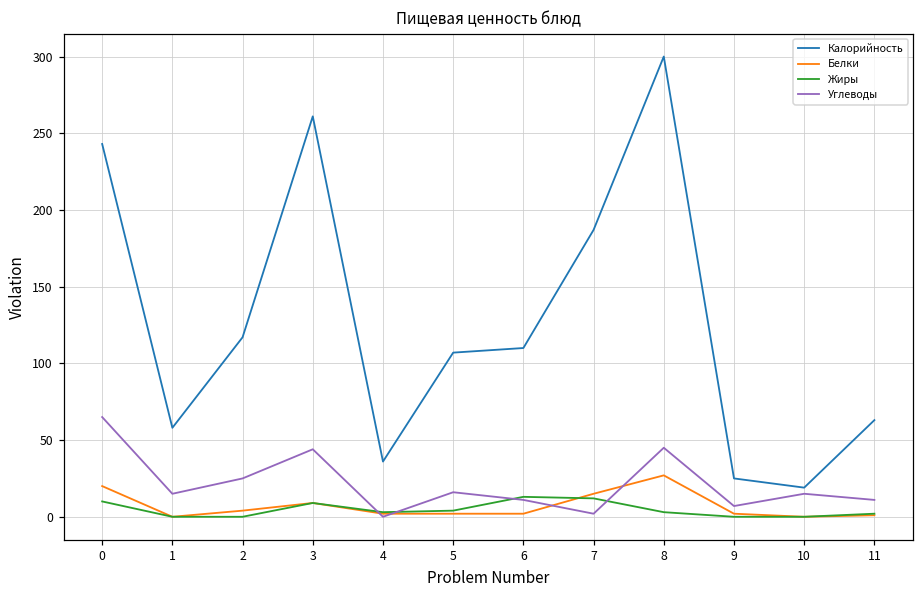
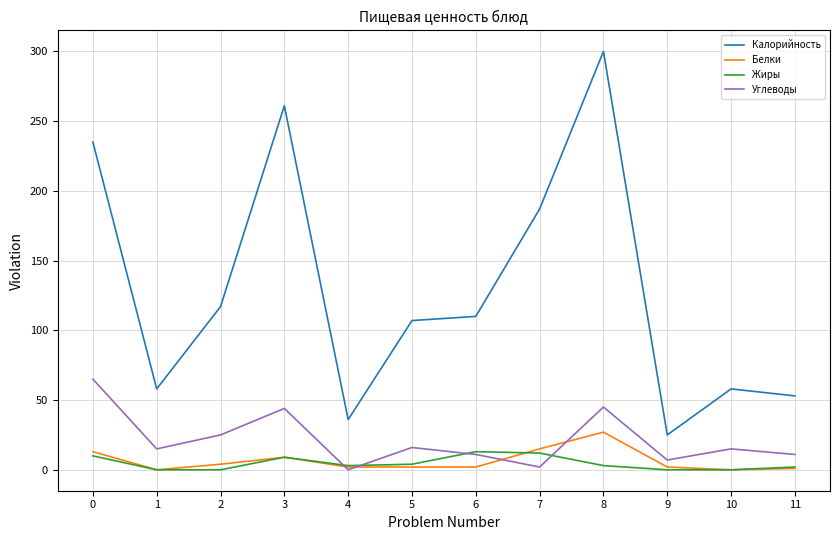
  {
    "Калорийность": {
-     "0": 243,
+     "0": 235,
      "1": 58,
      "2": 117,
      "3": 261,
      "4": 36,
      "5": 107,
      "6": 110,
      "7": 187,
      "8": 300,
      "9": 25,
-     "10": 19,
-     "11": 63
+     "10": 58,
+     "11": 53
    },
    "Белки": {
-     "0": 20,
+     "0": 13,
      "2": 4,
      "5": 2,
      "6": 2,
      "7": 15,
      "8": 27,
      "9": 2
    },
    "Жиры": {
      "0": 10,
      "2": 0,
      "5": 4,
      "6": 13,
      "7": 12,
      "8": 3,
      "9": 0
    },
    "Углеводы": {
      "0": 65,
      "1": 15,
      "2": 25,
      "3": 44,
      "4": 0,
      "5": 16,
      "6": 11,
      "7": 2,
      "8": 45,
      "9": 7,
      "10": 15,
      "11": 11
    }
  }
